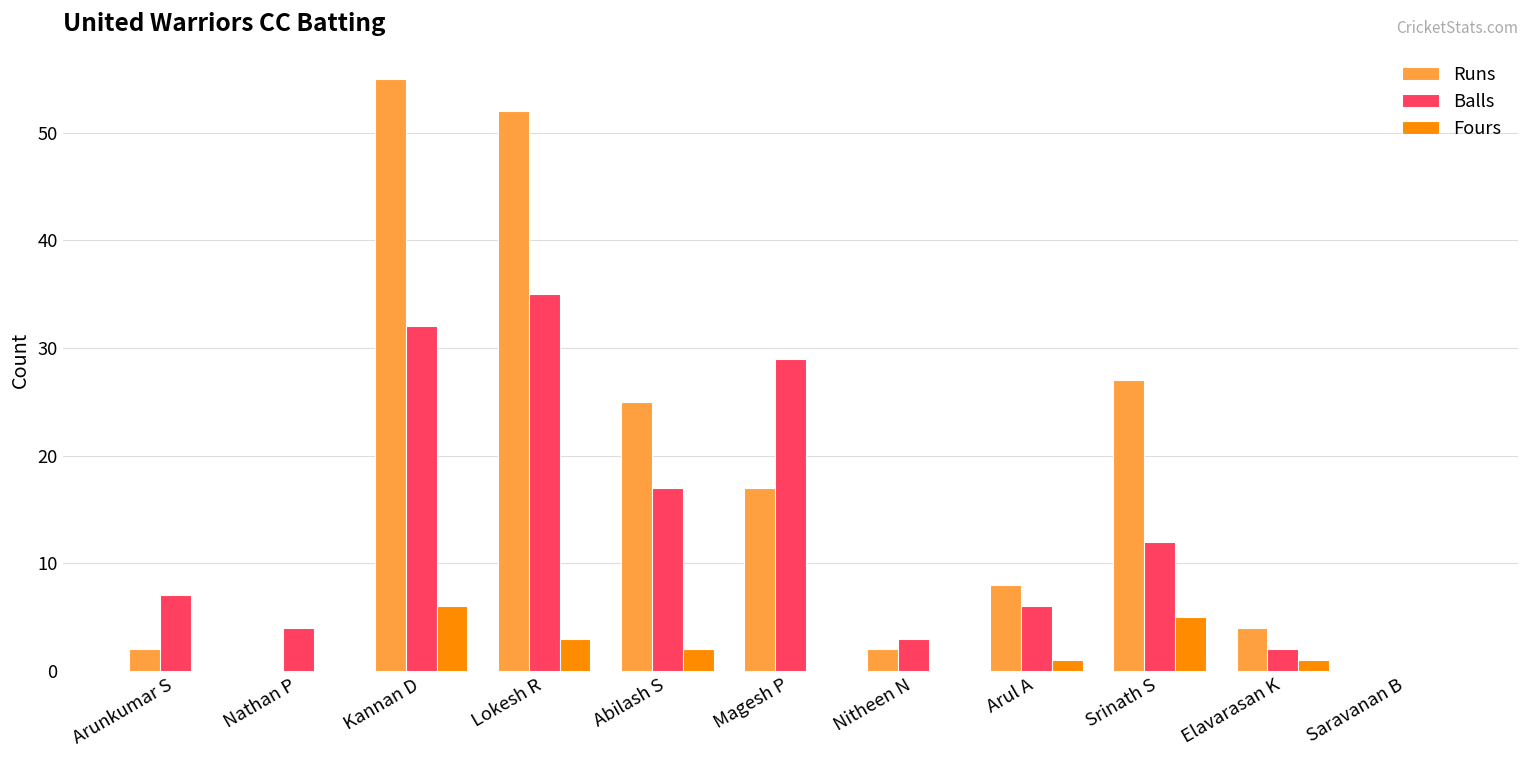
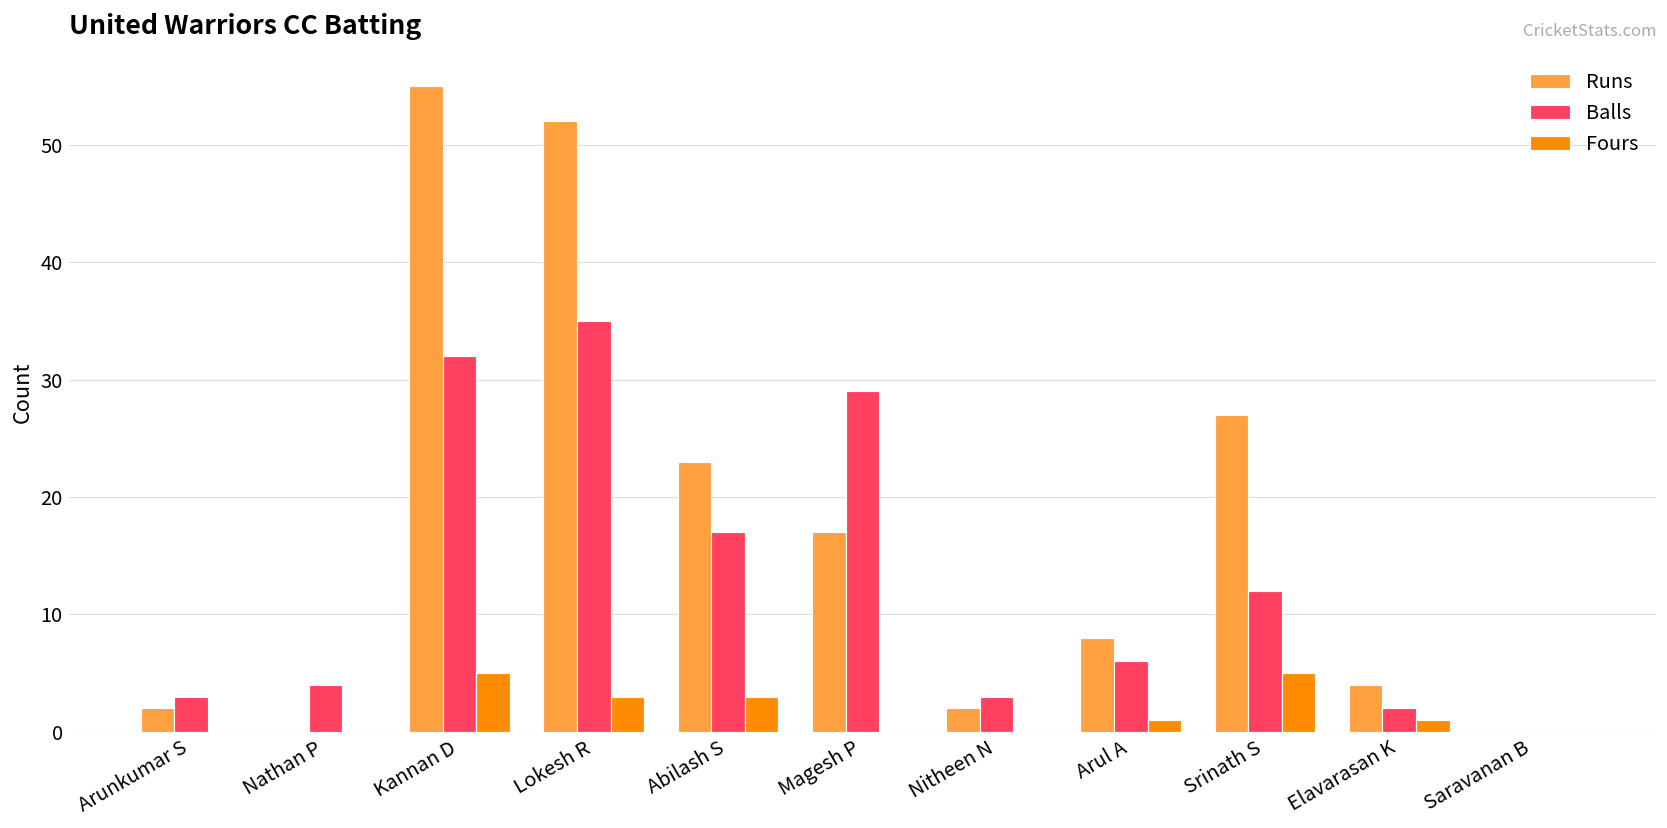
  {
    "Runs": {
      "Arunkumar S": 2,
      "Nathan P": 0,
      "Kannan D": 55,
      "Lokesh R": 52,
-     "Abilash S": 25,
+     "Abilash S": 23,
      "Magesh P": 17,
      "Nitheen N": 2,
      "Arul A": 8,
      "Srinath S": 27,
      "Elavarasan K": 4,
      "Saravanan B": 0
    },
    "Balls": {
-     "Arunkumar S": 7,
+     "Arunkumar S": 3,
      "Nathan P": 4,
      "Kannan D": 32,
      "Lokesh R": 35,
      "Abilash S": 17,
      "Magesh P": 29,
      "Nitheen N": 3,
      "Arul A": 6,
      "Srinath S": 12,
      "Elavarasan K": 2,
      "Saravanan B": 0
    },
    "Fours": {
      "Arunkumar S": 0,
      "Nathan P": 0,
-     "Kannan D": 6,
+     "Kannan D": 5,
      "Lokesh R": 3,
-     "Abilash S": 2,
+     "Abilash S": 3,
      "Magesh P": 0,
      "Nitheen N": 0,
      "Arul A": 1,
      "Srinath S": 5,
      "Elavarasan K": 1,
      "Saravanan B": 0
    }
  }
